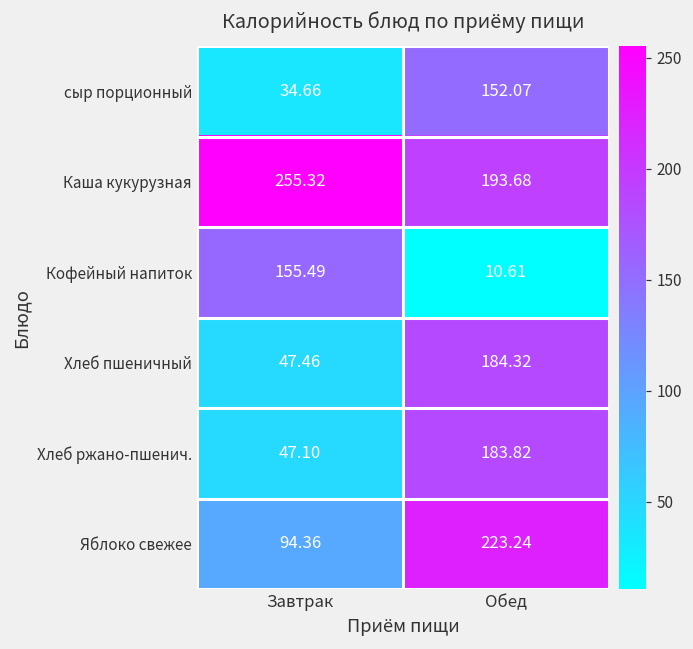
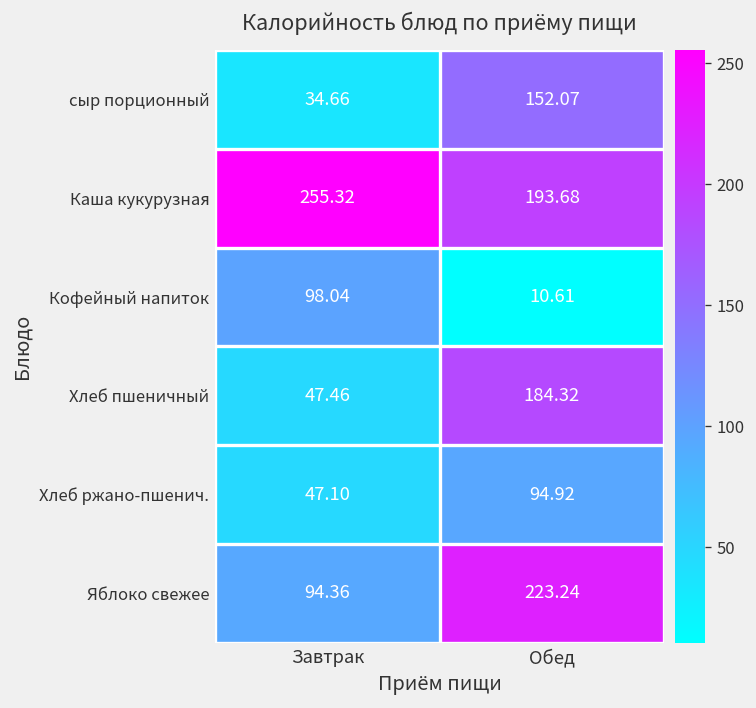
  {
    "сыр порционный": {
      "Завтрак": 34.66,
      "Обед": 152.07
    },
    "Каша кукурузная": {
      "Завтрак": 255.32,
      "Обед": 193.68
    },
    "Кофейный напиток": {
-     "Завтрак": 155.49,
+     "Завтрак": 98.04,
      "Обед": 10.61
    },
    "Хлеб пшеничный": {
      "Завтрак": 47.46,
      "Обед": 184.32
    },
    "Хлеб ржано-пшенич.": {
      "Завтрак": 47.10,
-     "Обед": 183.82
+     "Обед": 94.92
    },
    "Яблоко свежее": {
      "Завтрак": 94.36,
      "Обед": 223.24
    }
  }
